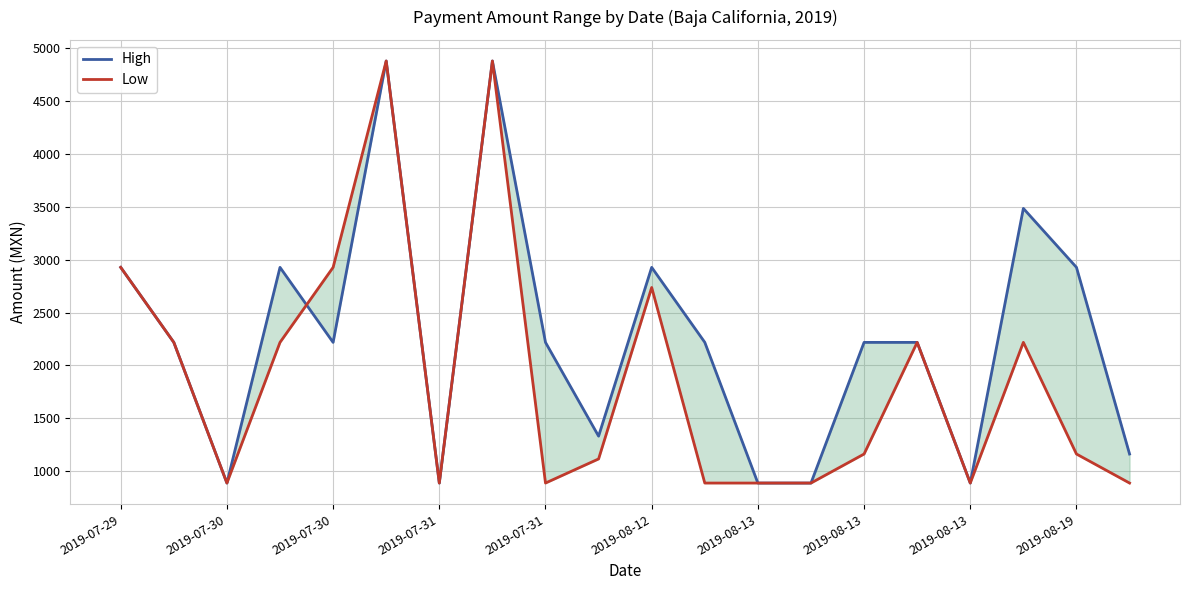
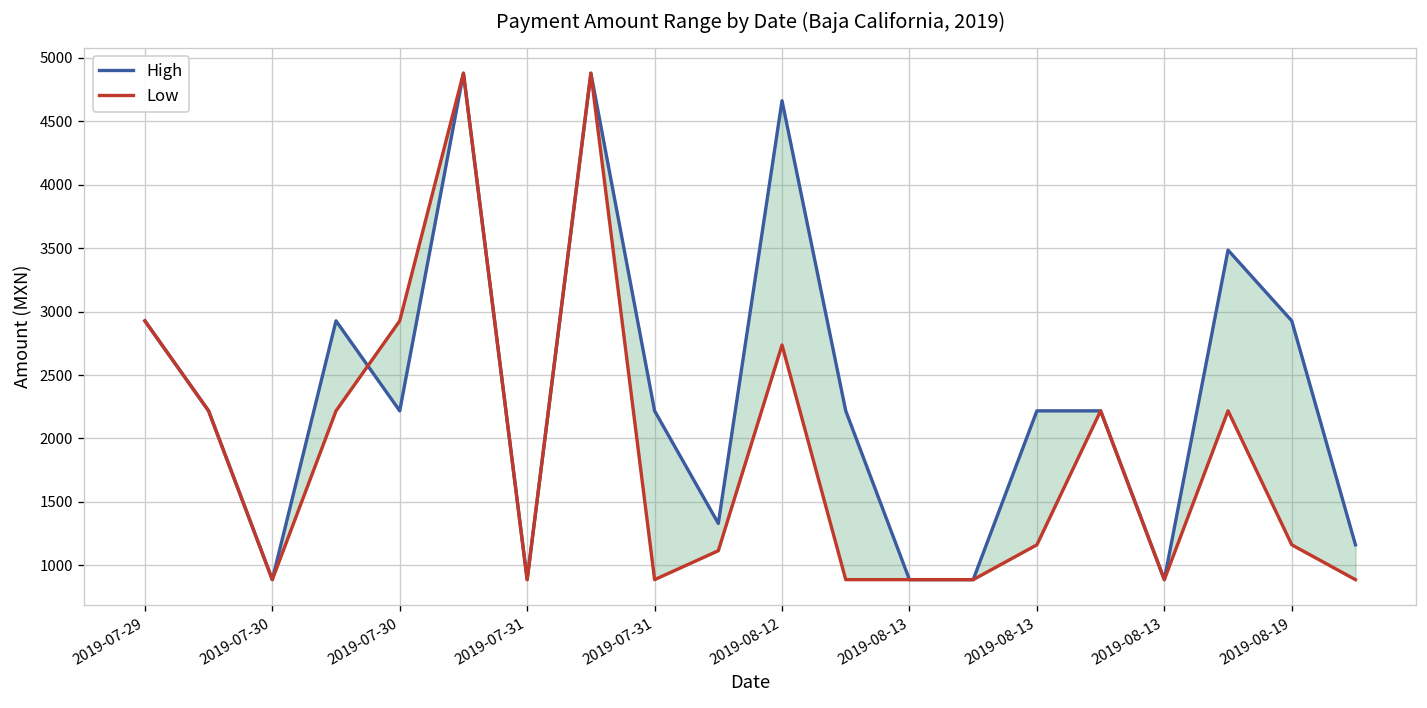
  {
    "High": {
-     "2019-08-12": 2930
+     "2019-08-12": 4660
    },
    "Low": {
      "2019-08-12": 2740
    }
  }
